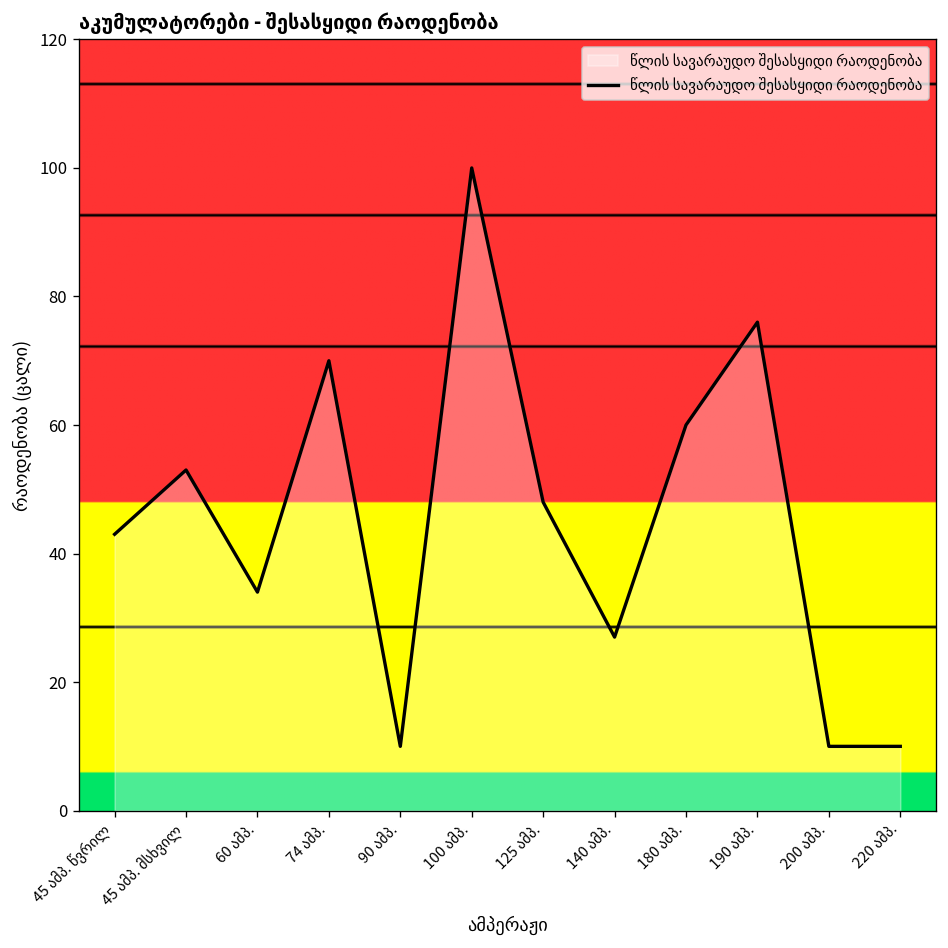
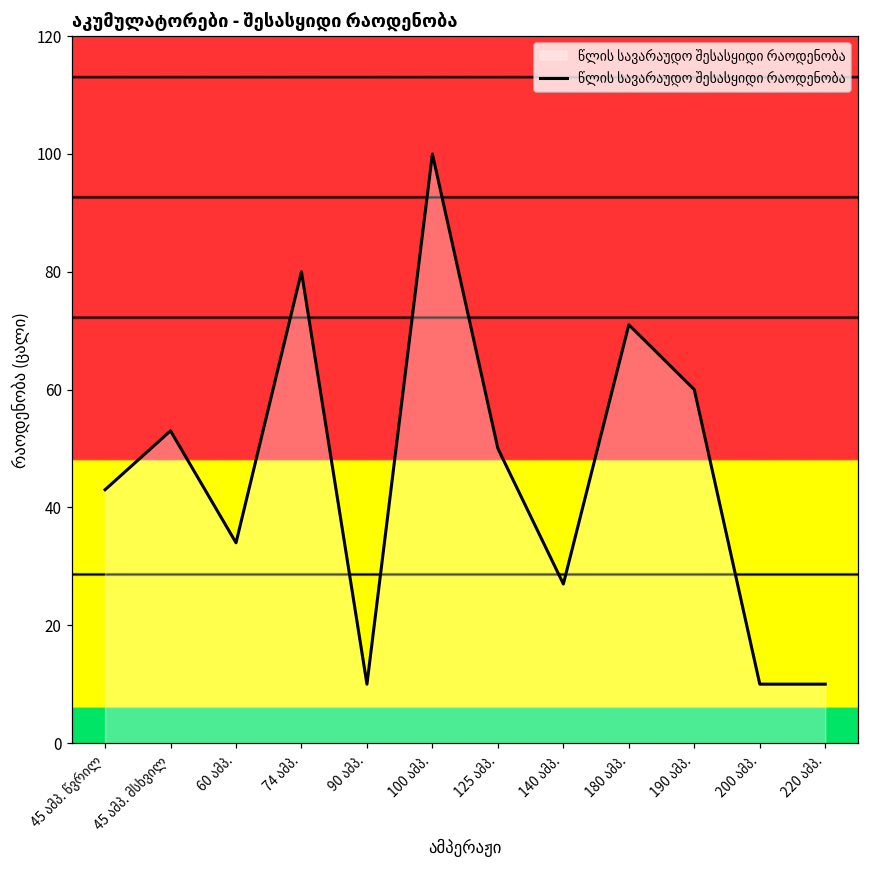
  {
    "45 ამპ. წვრილ": 43,
    "45 ამპ. მსხვილ": 53,
    "60 ამპ.": 34,
-   "74 ამპ.": 70,
+   "74 ამპ.": 80,
    "90 ამპ.": 10,
    "100 ამპ.": 100,
-   "125 ამპ.": 48,
+   "125 ამპ.": 50,
    "140 ამპ.": 27,
-   "180 ამპ.": 60,
-   "190 ამპ.": 76,
+   "180 ამპ.": 71,
+   "190 ამპ.": 60,
    "200 ამპ.": 10,
    "220 ამპ.": 10
  }
